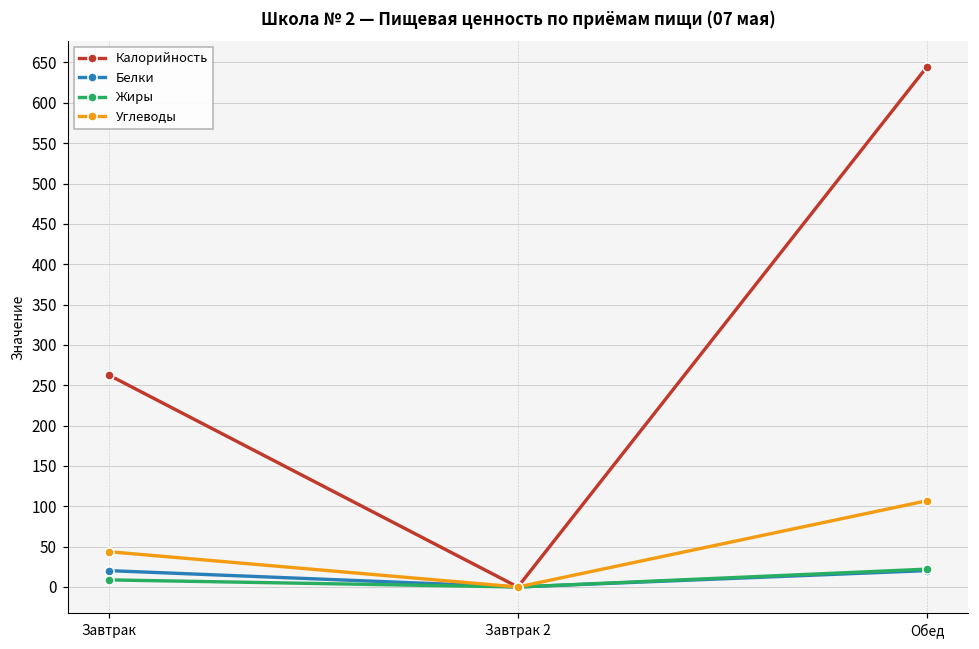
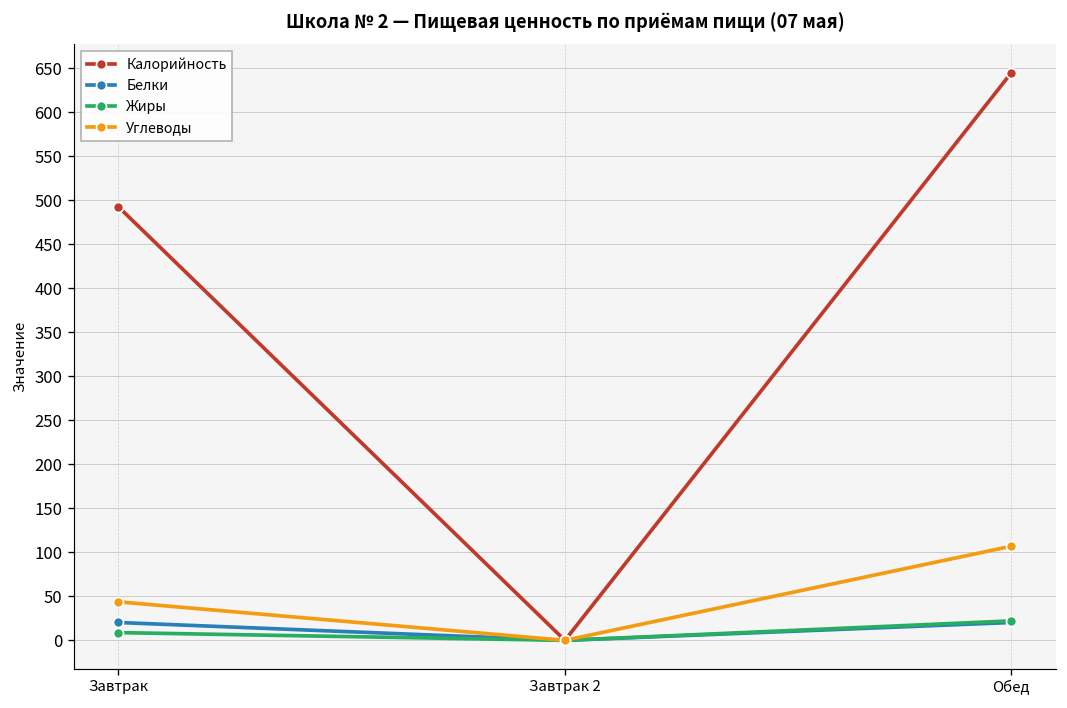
  {
    "Калорийность": {
-     "Завтрак": 260,
+     "Завтрак": 490,
      "Обед": 640
    },
    "Белки": {
      "Завтрак": 20
    },
    "Жиры": {
      "Завтрак": 10
    },
    "Углеводы": {
      "Завтрак": 40,
      "Обед": 110
    }
  }
